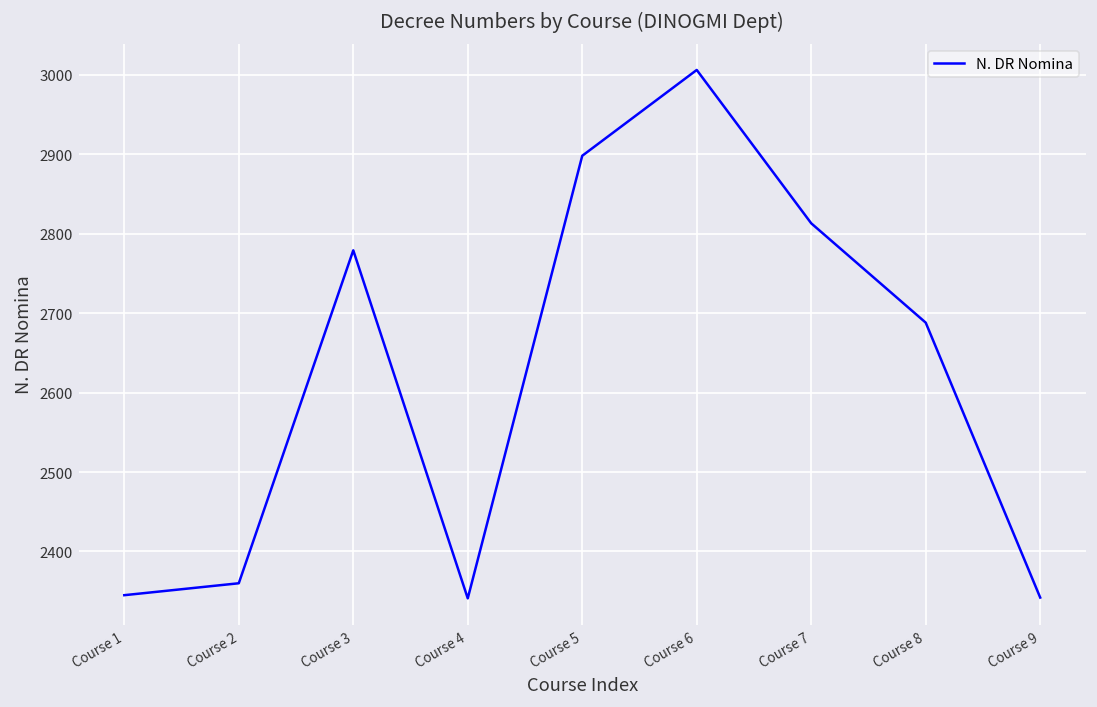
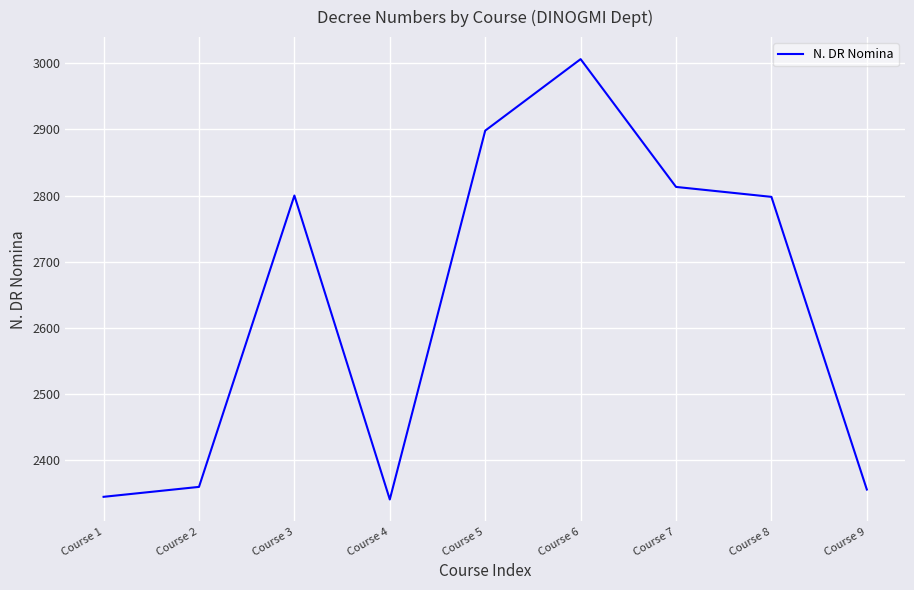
  {
    "Course 1": 2350,
    "Course 2": 2360,
-   "Course 3": 2780,
+   "Course 3": 2800,
    "Course 4": 2340,
    "Course 5": 2900,
    "Course 6": 3010,
    "Course 7": 2810,
-   "Course 8": 2690,
-   "Course 9": 2340
+   "Course 8": 2800,
+   "Course 9": 2360
  }
